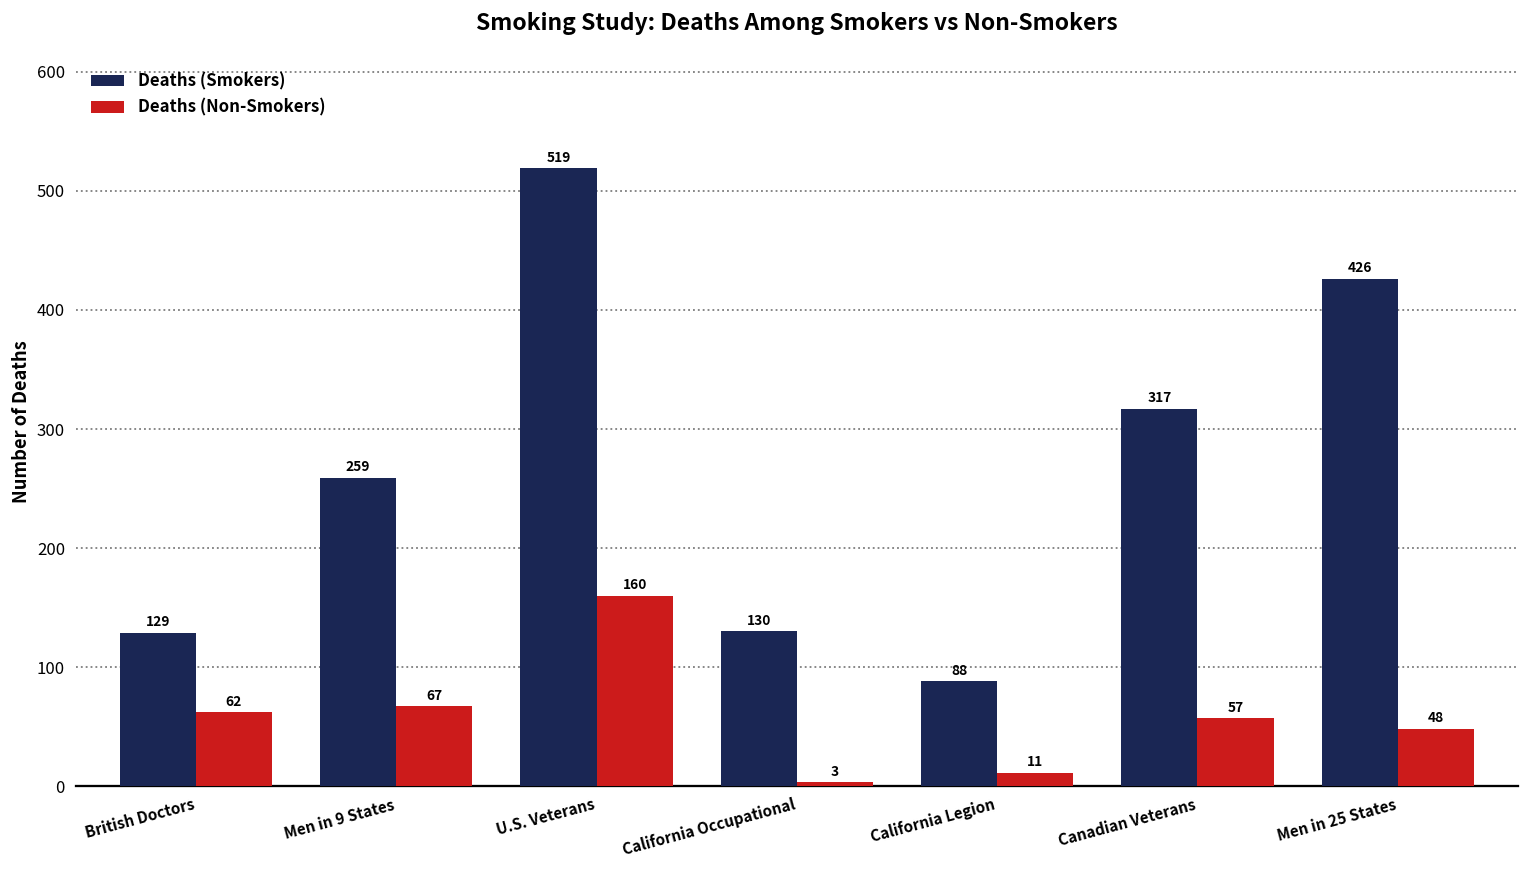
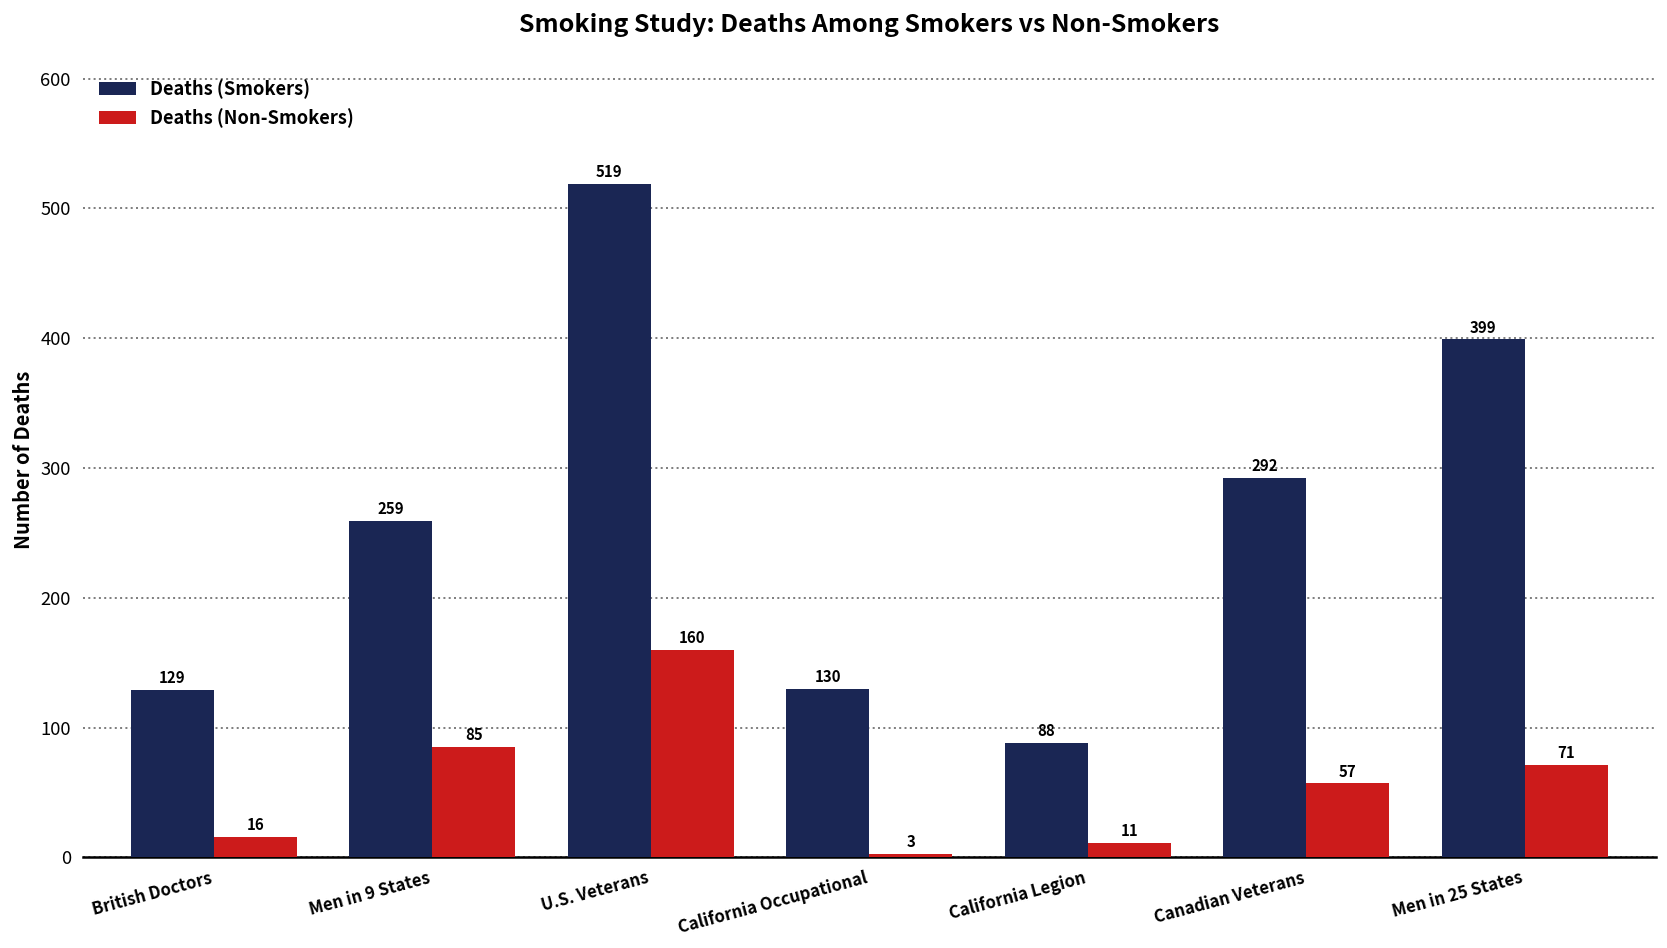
  {
    "Deaths (Smokers)": {
      "British Doctors": 129,
      "Men in 9 States": 259,
      "U.S. Veterans": 519,
      "California Occupational": 130,
      "California Legion": 88,
-     "Canadian Veterans": 317,
-     "Men in 25 States": 426
+     "Canadian Veterans": 292,
+     "Men in 25 States": 399
    },
    "Deaths (Non-Smokers)": {
-     "British Doctors": 62,
-     "Men in 9 States": 67,
+     "British Doctors": 16,
+     "Men in 9 States": 85,
      "U.S. Veterans": 160,
      "California Occupational": 3,
      "California Legion": 11,
      "Canadian Veterans": 57,
-     "Men in 25 States": 48
+     "Men in 25 States": 71
    }
  }
